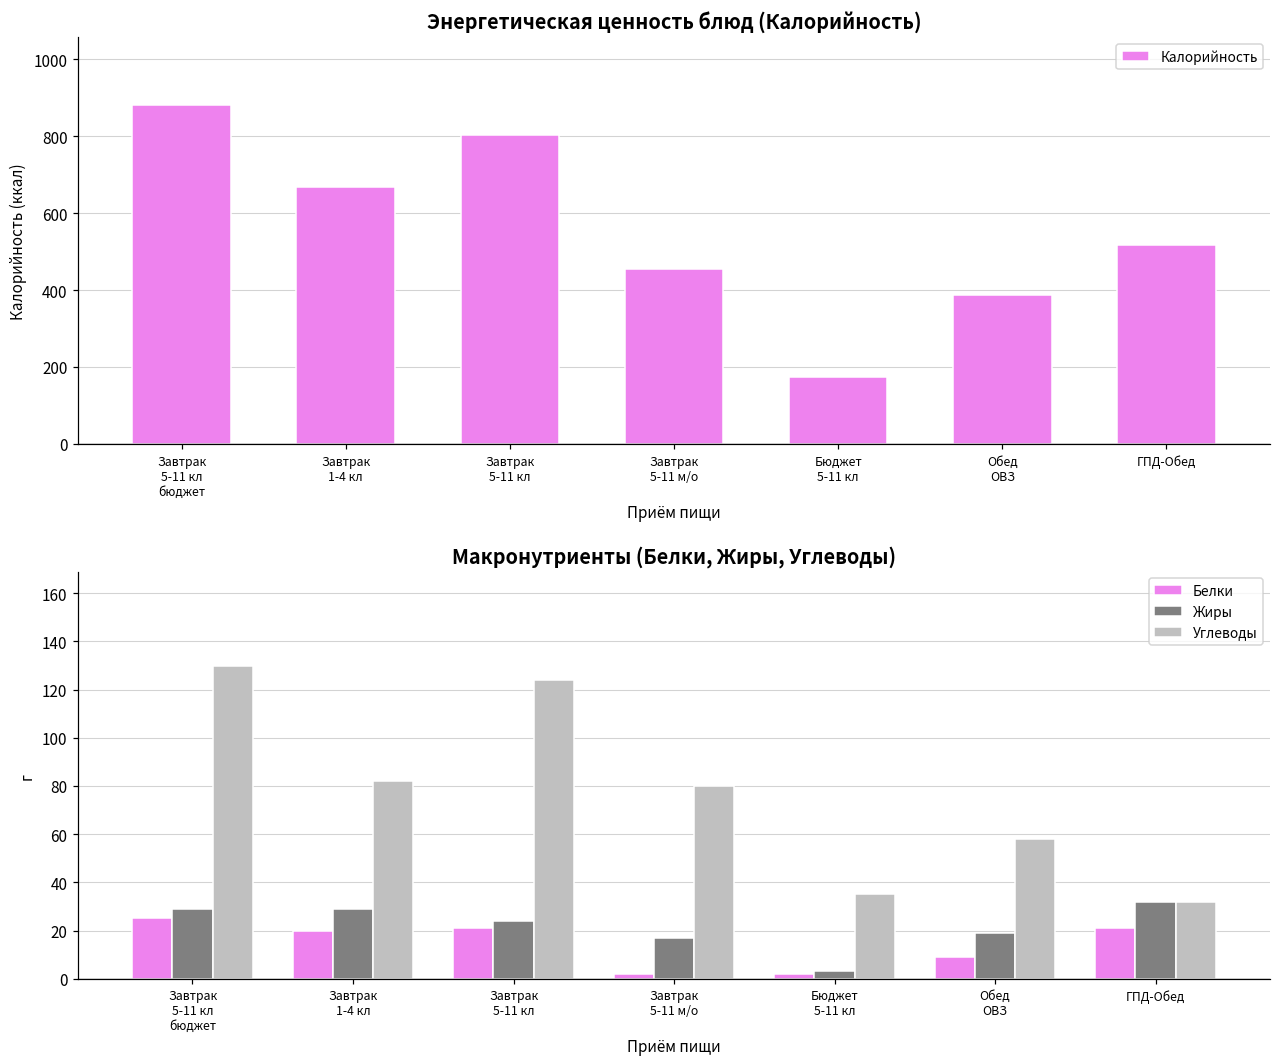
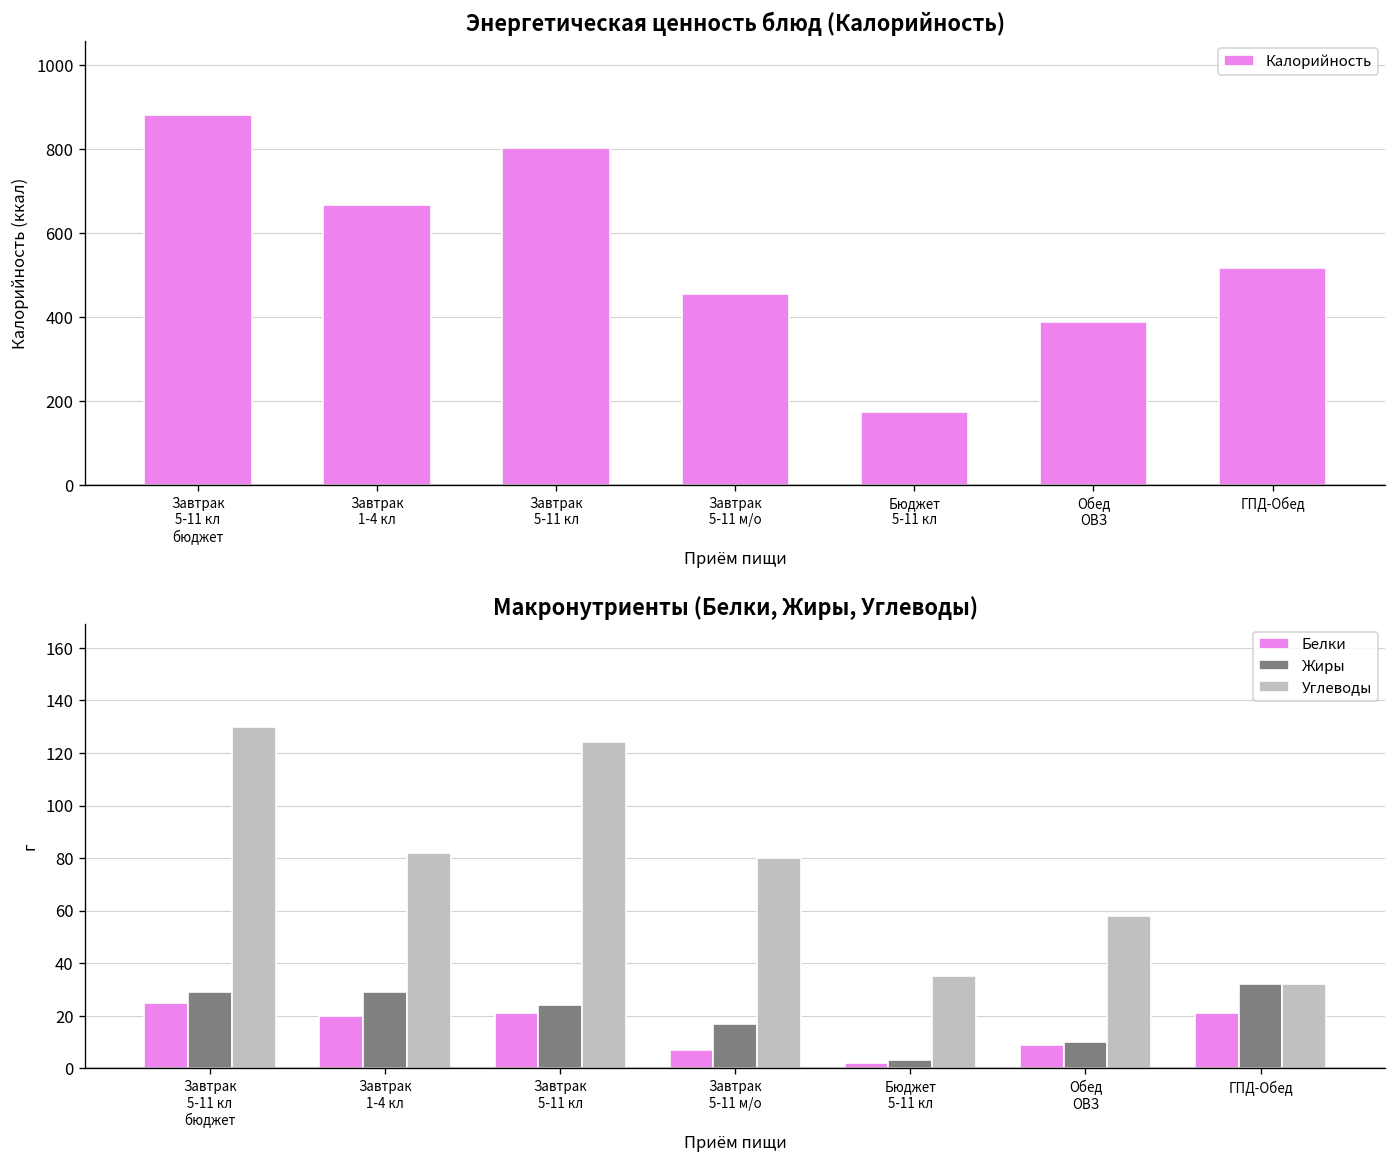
  {
    "Энергетическая ценность блюд (Калорийность)": {
      "Завтрак 5-11 кл бюджет": 880,
      "Завтрак 1-4 кл": 670,
      "Завтрак 5-11 кл": 800,
      "Завтрак 5-11 м/о": 460,
      "Бюджет 5-11 кл": 170,
      "Обед ОВЗ": 390,
      "ГПД-Обед": 520
    },
    "Макронутриенты (Белки, Жиры, Углеводы)": {
      "Белки": {
        "Завтрак 5-11 кл бюджет": 25,
        "Завтрак 1-4 кл": 20,
        "Завтрак 5-11 кл": 21,
-       "Завтрак 5-11 м/о": 2,
+       "Завтрак 5-11 м/о": 7,
        "Бюджет 5-11 кл": 2,
        "Обед ОВЗ": 9,
        "ГПД-Обед": 21
      },
      "Жиры": {
        "Завтрак 5-11 кл бюджет": 29,
        "Завтрак 1-4 кл": 29,
        "Завтрак 5-11 кл": 24,
        "Завтрак 5-11 м/о": 17,
        "Бюджет 5-11 кл": 3,
-       "Обед ОВЗ": 19,
+       "Обед ОВЗ": 10,
        "ГПД-Обед": 32
      },
      "Углеводы": {
        "Завтрак 5-11 кл бюджет": 130,
        "Завтрак 1-4 кл": 82,
        "Завтрак 5-11 кл": 124,
        "Завтрак 5-11 м/о": 80,
        "Бюджет 5-11 кл": 35,
        "Обед ОВЗ": 58,
        "ГПД-Обед": 32
      }
    }
  }
